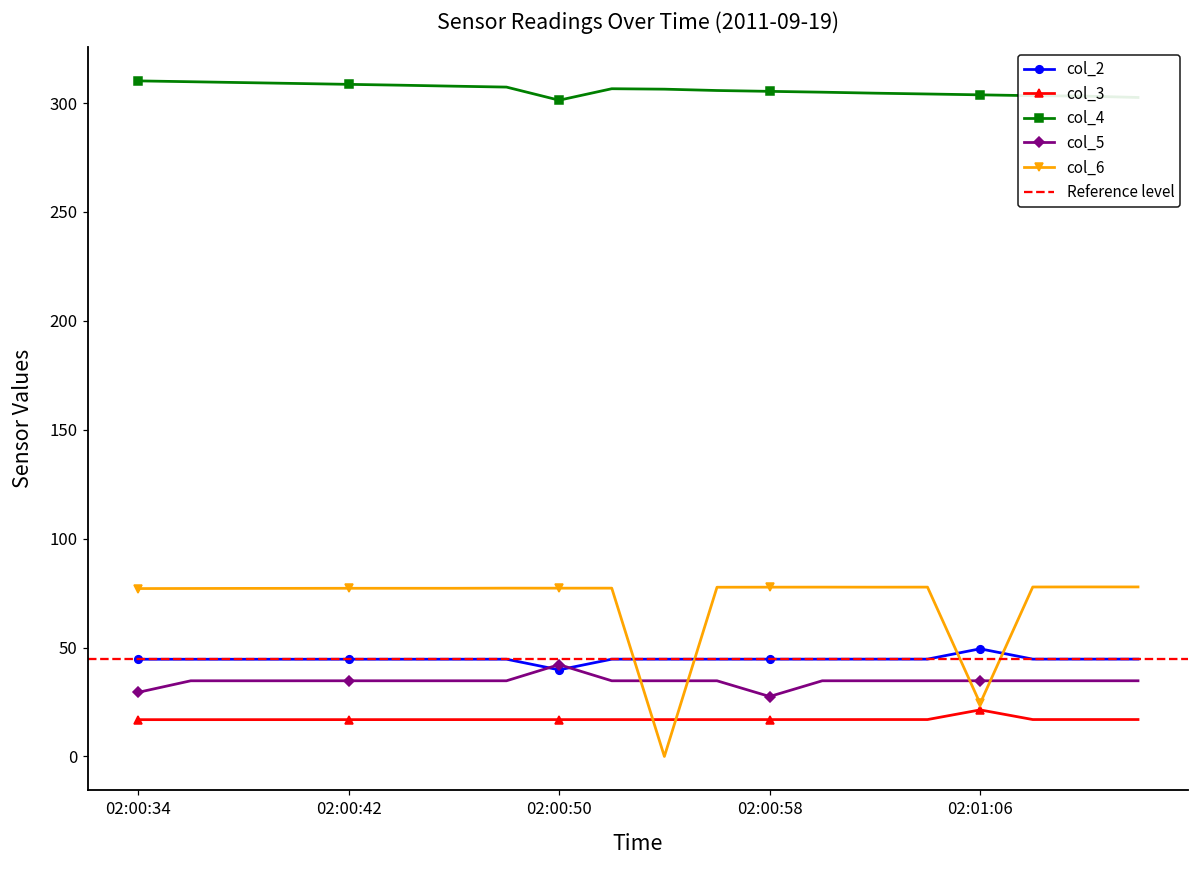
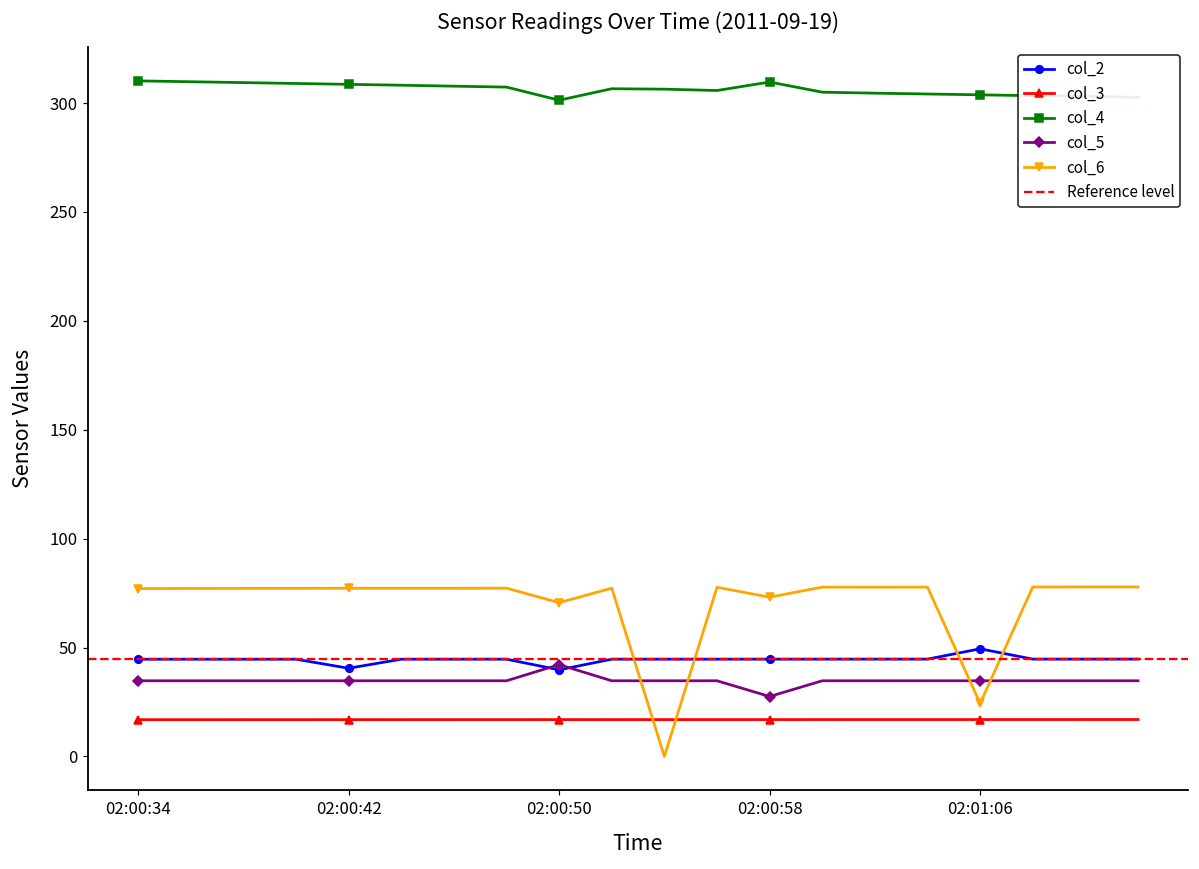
  {
    "col_2": {
      "02:00:34": 45,
-     "02:00:42": 45,
+     "02:00:42": 40,
      "02:00:50": 40,
      "02:00:58": 45,
      "02:01:06": 49
    },
    "col_3": {
      "02:00:34": 17,
      "02:00:42": 17,
      "02:00:50": 17,
      "02:00:58": 17,
-     "02:01:06": 21
+     "02:01:06": 17
    },
    "col_4": {
      "02:00:34": 310,
      "02:00:42": 309,
      "02:00:50": 301,
-     "02:00:58": 305,
+     "02:00:58": 310,
      "02:01:06": 304
    },
    "col_5": {
-     "02:00:34": 29,
+     "02:00:34": 35,
      "02:00:42": 35,
      "02:00:50": 42,
      "02:00:58": 28,
      "02:01:06": 35
    },
    "col_6": {
      "02:00:34": 77,
      "02:00:42": 77,
-     "02:00:50": 77,
-     "02:00:58": 78,
+     "02:00:50": 71,
+     "02:00:58": 73,
      "02:01:06": 24
    }
  }
